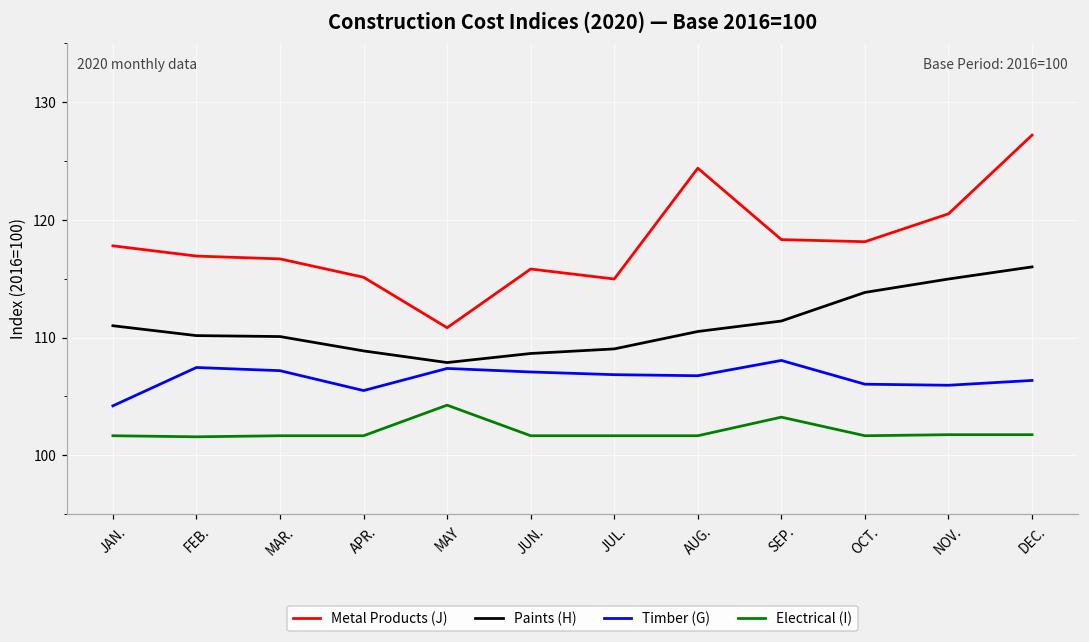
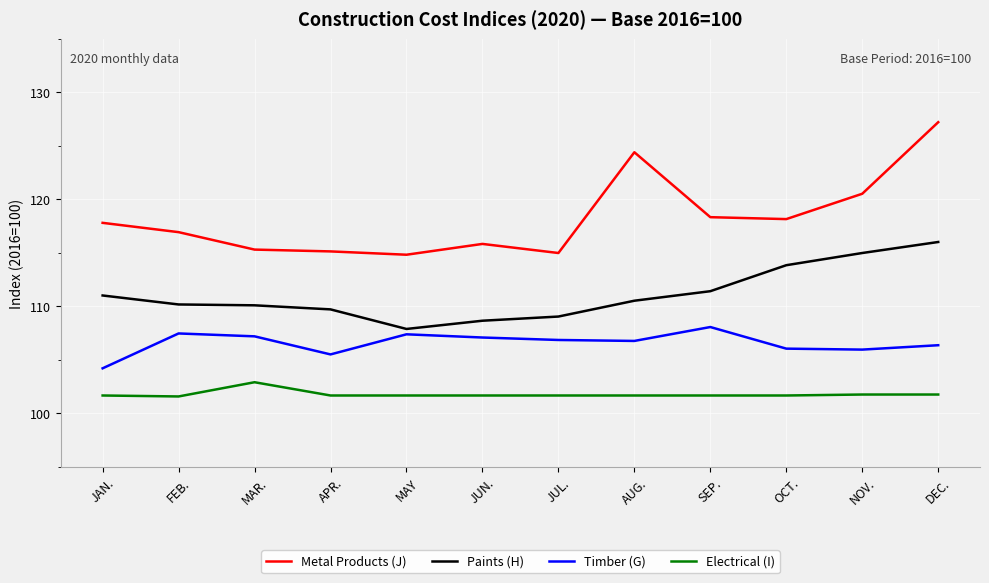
  {
    "Metal Products (J)": {
      "JAN.": 117.8,
      "FEB.": 116.9,
-     "MAR.": 116.7,
+     "MAR.": 115.3,
      "APR.": 115.1,
-     "MAY": 110.8,
+     "MAY": 114.8,
      "JUN.": 115.8,
      "JUL.": 115.0,
      "AUG.": 124.4,
      "SEP.": 118.3,
      "OCT.": 118.2,
      "NOV.": 120.5,
      "DEC.": 127.2
    },
    "Paints (H)": {
      "JAN.": 111.0,
      "FEB.": 110.2,
      "MAR.": 110.1,
-     "APR.": 108.9,
+     "APR.": 109.7,
      "MAY": 107.9,
      "JUN.": 108.7,
      "JUL.": 109.0,
      "AUG.": 110.5,
      "SEP.": 111.4,
      "OCT.": 113.8,
      "NOV.": 115.0,
      "DEC.": 116.0
    },
    "Timber (G)": {
      "JAN.": 104.2,
      "FEB.": 107.5,
      "MAR.": 107.2,
      "APR.": 105.5,
      "MAY": 107.4,
      "JUN.": 107.1,
      "JUL.": 106.9,
      "AUG.": 106.8,
      "SEP.": 108.1,
      "OCT.": 106.0,
      "NOV.": 106.0,
      "DEC.": 106.4
    },
    "Electrical (I)": {
      "JAN.": 101.7,
      "FEB.": 101.6,
-     "MAR.": 101.7,
+     "MAR.": 102.9,
      "APR.": 101.7,
-     "MAY": 104.3,
+     "MAY": 101.7,
      "JUN.": 101.7,
      "JUL.": 101.7,
      "AUG.": 101.7,
-     "SEP.": 103.2,
+     "SEP.": 101.7,
      "OCT.": 101.7,
      "NOV.": 101.8,
      "DEC.": 101.8
    }
  }
